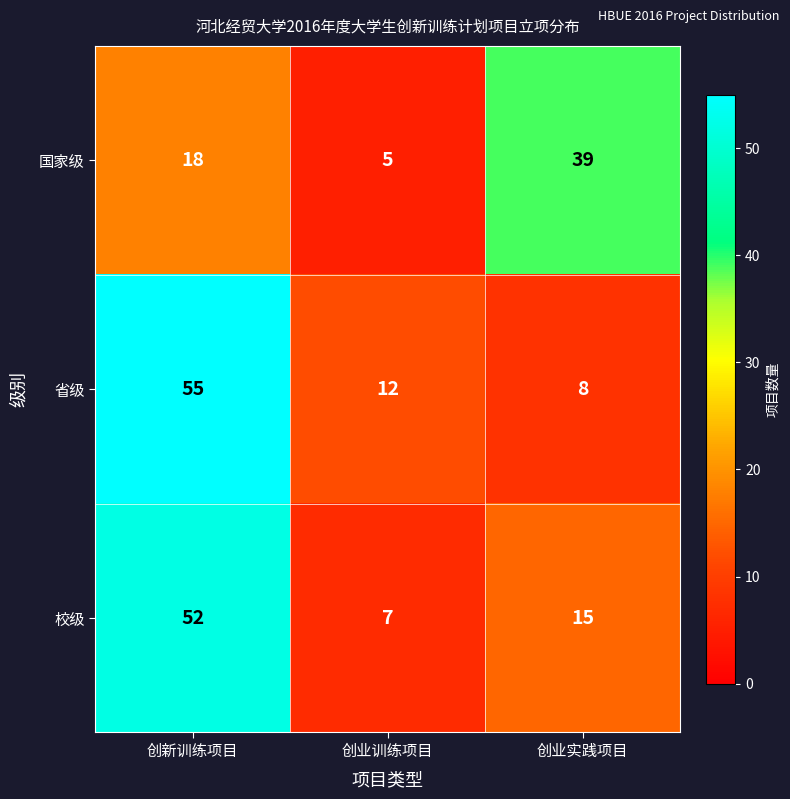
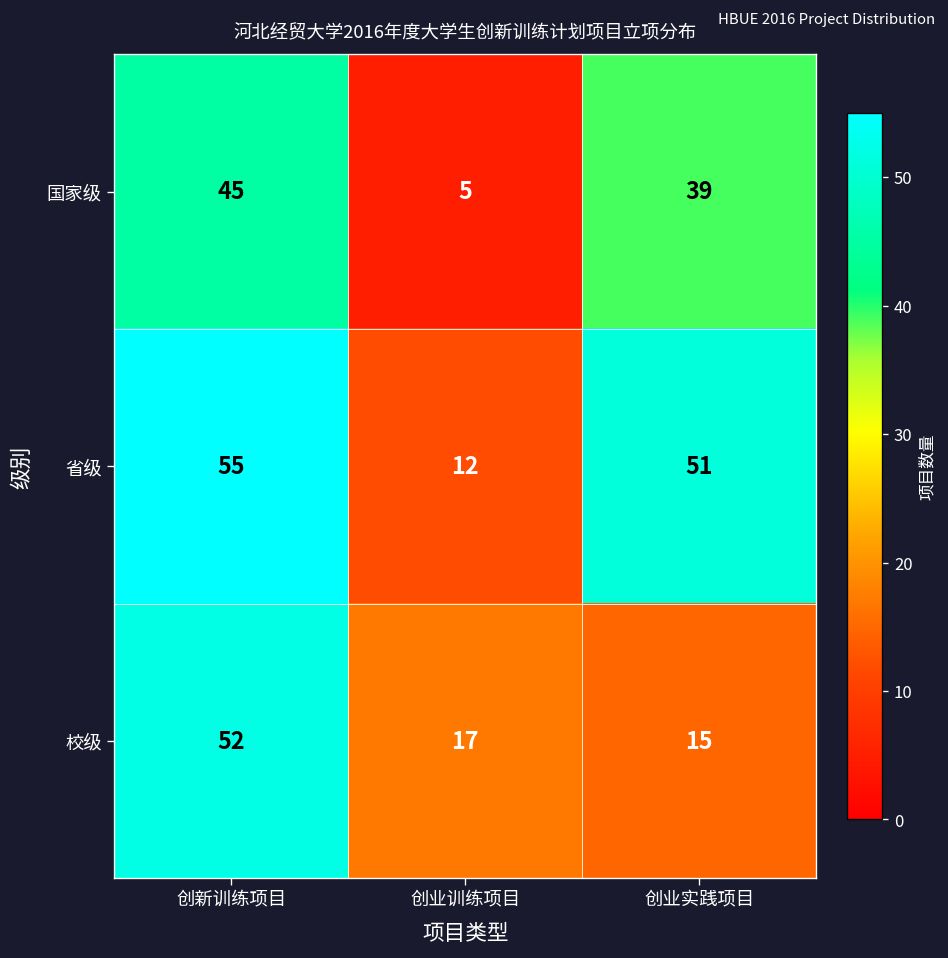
  {
    "国家级": {
-     "创新训练项目": 18,
+     "创新训练项目": 45,
      "创业训练项目": 5,
      "创业实践项目": 39
    },
    "省级": {
      "创新训练项目": 55,
      "创业训练项目": 12,
-     "创业实践项目": 8
+     "创业实践项目": 51
    },
    "校级": {
      "创新训练项目": 52,
-     "创业训练项目": 7,
+     "创业训练项目": 17,
      "创业实践项目": 15
    }
  }
